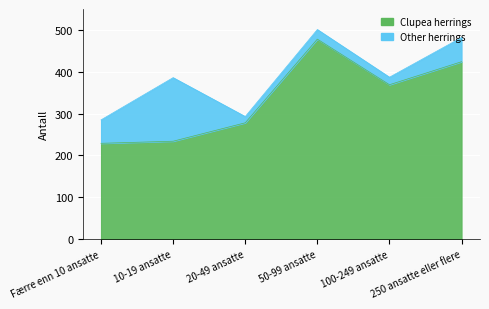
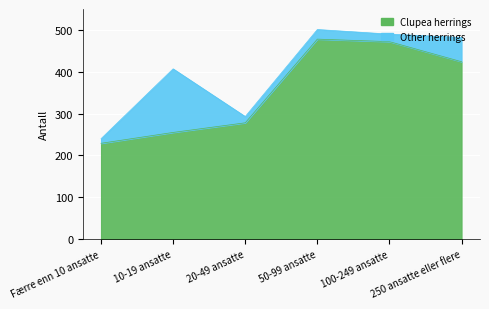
  {
    "Clupea herrings": {
      "Færre enn 10 ansatte": 230,
-     "10-19 ansatte": 230,
+     "10-19 ansatte": 260,
      "20-49 ansatte": 280,
      "50-99 ansatte": 480,
-     "100-249 ansatte": 370,
+     "100-249 ansatte": 470,
      "250 ansatte eller flere": 420
    },
    "Other herrings": {
-     "Færre enn 10 ansatte": 60,
+     "Færre enn 10 ansatte": 10,
      "10-19 ansatte": 150,
      "20-49 ansatte": 20,
      "50-99 ansatte": 20,
      "100-249 ansatte": 20,
      "250 ansatte eller flere": 60
    }
  }
